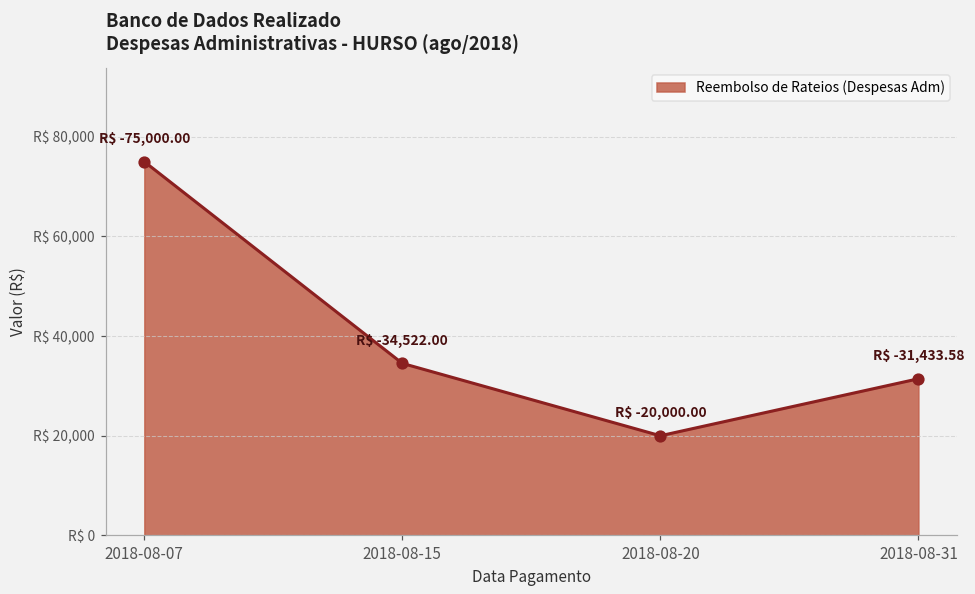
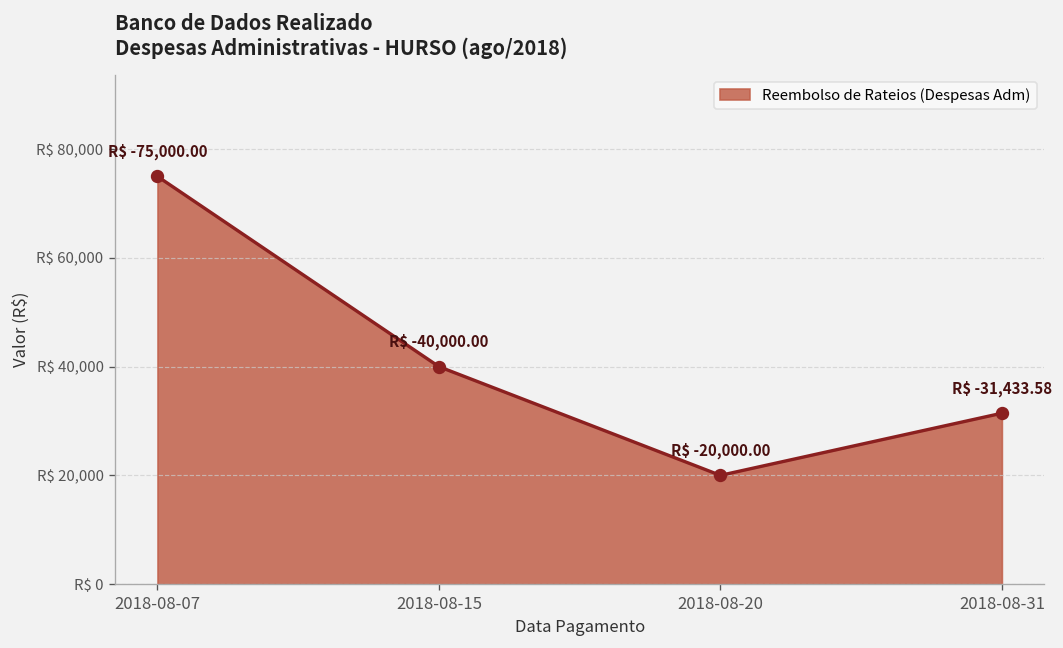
  {
-   "2018-08-15": "-34,522.00"
+   "2018-08-15": "-40,000.00"
  }
